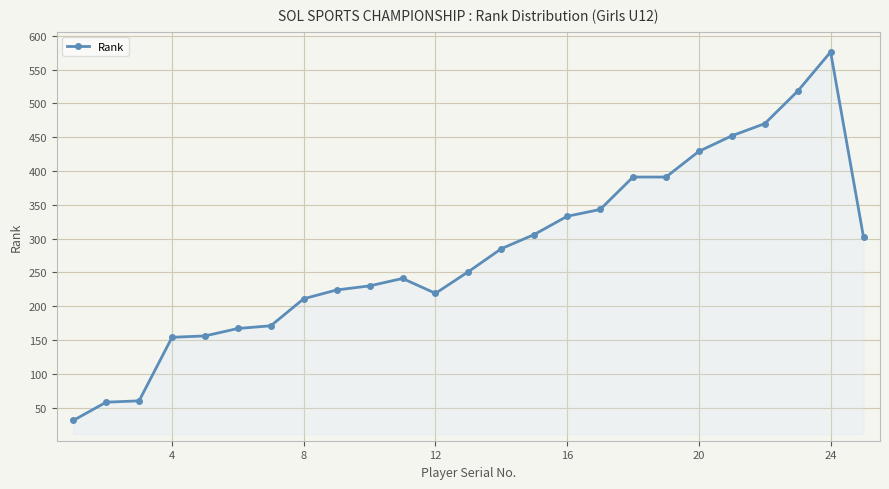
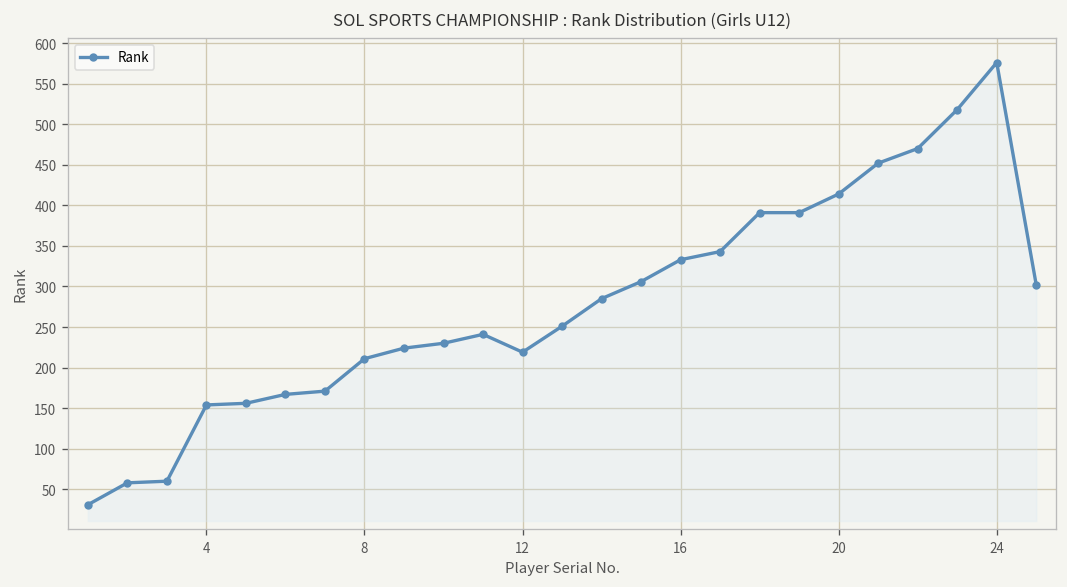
  {
    "4": 150,
    "8": 210,
    "12": 220,
    "16": 330,
-   "20": 430,
+   "20": 410,
    "24": 580
  }
